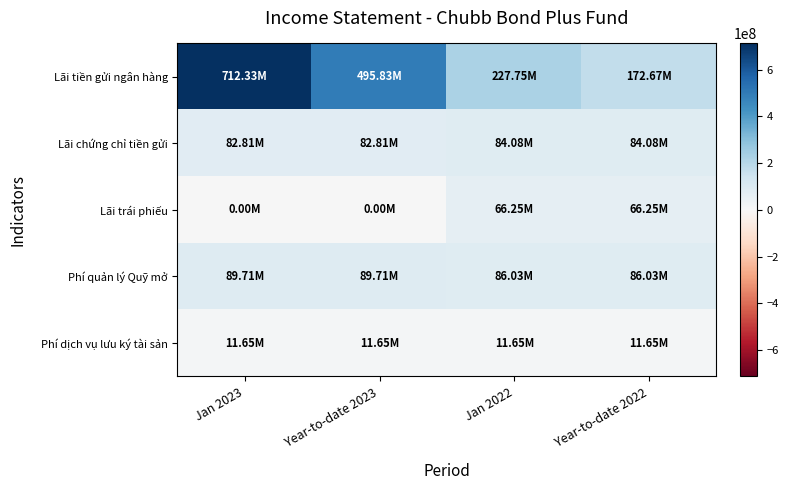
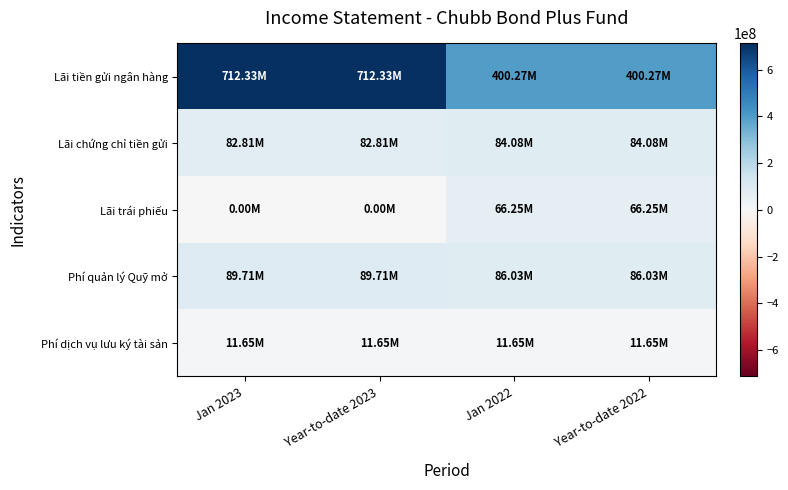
  {
    "Lãi tiền gửi ngân hàng": {
      "Jan 2023": "712.33M",
-     "Year-to-date 2023": "495.83M",
-     "Jan 2022": "227.75M",
-     "Year-to-date 2022": "172.67M"
+     "Year-to-date 2023": "712.33M",
+     "Jan 2022": "400.27M",
+     "Year-to-date 2022": "400.27M"
    },
    "Lãi chứng chỉ tiền gửi": {
      "Jan 2023": "82.81M",
      "Year-to-date 2023": "82.81M",
      "Jan 2022": "84.08M",
      "Year-to-date 2022": "84.08M"
    },
    "Lãi trái phiếu": {
      "Jan 2023": "0.00M",
      "Year-to-date 2023": "0.00M",
      "Jan 2022": "66.25M",
      "Year-to-date 2022": "66.25M"
    },
    "Phí quản lý Quỹ mở": {
      "Jan 2023": "89.71M",
      "Year-to-date 2023": "89.71M",
      "Jan 2022": "86.03M",
      "Year-to-date 2022": "86.03M"
    },
    "Phí dịch vụ lưu ký tài sản": {
      "Jan 2023": "11.65M",
      "Year-to-date 2023": "11.65M",
      "Jan 2022": "11.65M",
      "Year-to-date 2022": "11.65M"
    }
  }
